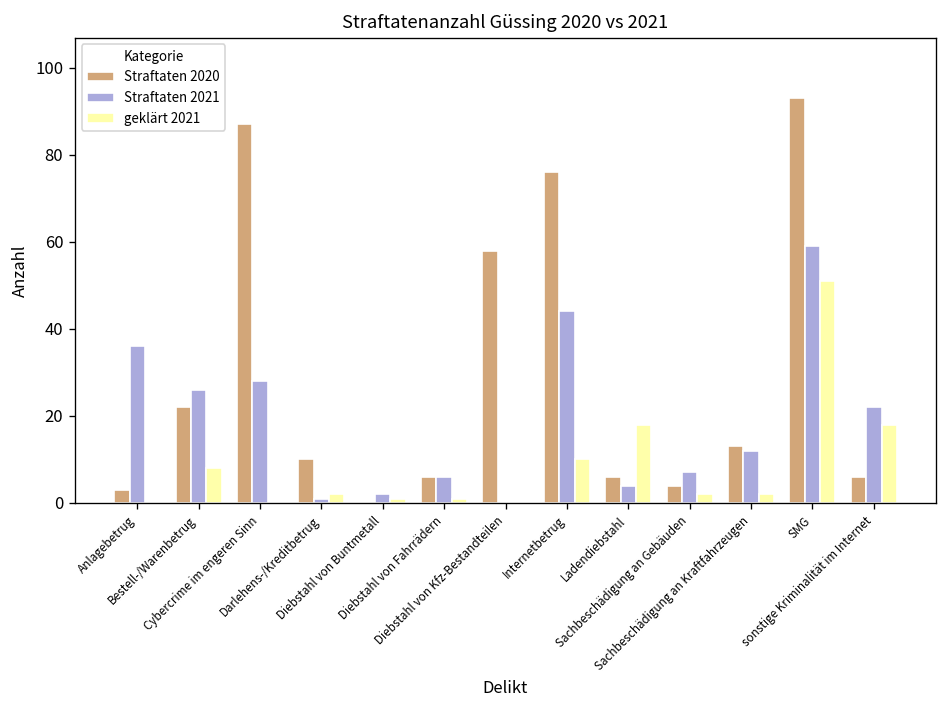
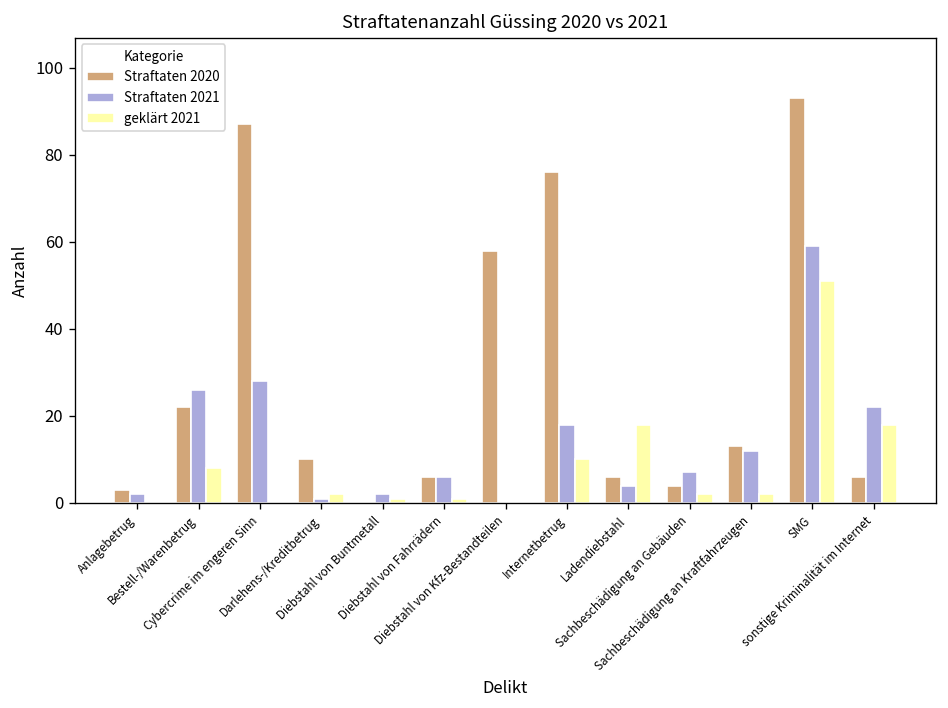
  {
    "Straftaten 2020": {
      "Anlagebetrug": 3,
      "Bestell-/Warenbetrug": 22,
      "Cybercrime im engeren Sinn": 87,
      "Darlehens-/Kreditbetrug": 10,
      "Diebstahl von Buntmetall": 0,
      "Diebstahl von Fahrrädern": 6,
      "Diebstahl von Kfz-Bestandteilen": 58,
      "Internetbetrug": 76,
      "Ladendiebstahl": 6,
      "Sachbeschädigung an Gebäuden": 4,
      "Sachbeschädigung an Kraftfahrzeugen": 13,
      "SMG": 93,
      "sonstige Kriminalität im Internet": 6
    },
    "Straftaten 2021": {
-     "Anlagebetrug": 36,
+     "Anlagebetrug": 2,
      "Bestell-/Warenbetrug": 26,
      "Cybercrime im engeren Sinn": 28,
      "Darlehens-/Kreditbetrug": 1,
      "Diebstahl von Buntmetall": 2,
      "Diebstahl von Fahrrädern": 6,
      "Diebstahl von Kfz-Bestandteilen": 0,
-     "Internetbetrug": 44,
+     "Internetbetrug": 18,
      "Ladendiebstahl": 4,
      "Sachbeschädigung an Gebäuden": 7,
      "Sachbeschädigung an Kraftfahrzeugen": 12,
      "SMG": 59,
      "sonstige Kriminalität im Internet": 22
    },
    "geklärt 2021": {
      "Anlagebetrug": 0,
      "Bestell-/Warenbetrug": 8,
      "Cybercrime im engeren Sinn": 0,
      "Darlehens-/Kreditbetrug": 2,
      "Diebstahl von Buntmetall": 1,
      "Diebstahl von Fahrrädern": 1,
      "Diebstahl von Kfz-Bestandteilen": 0,
      "Internetbetrug": 10,
      "Ladendiebstahl": 18,
      "Sachbeschädigung an Gebäuden": 2,
      "Sachbeschädigung an Kraftfahrzeugen": 2,
      "SMG": 51,
      "sonstige Kriminalität im Internet": 18
    }
  }
